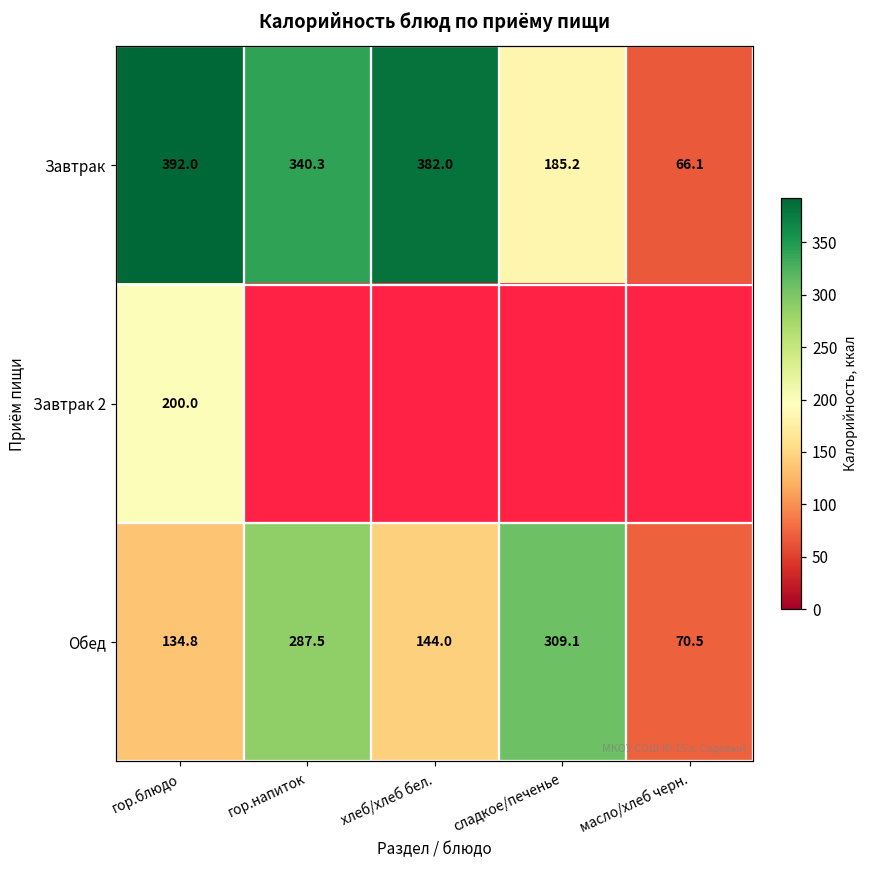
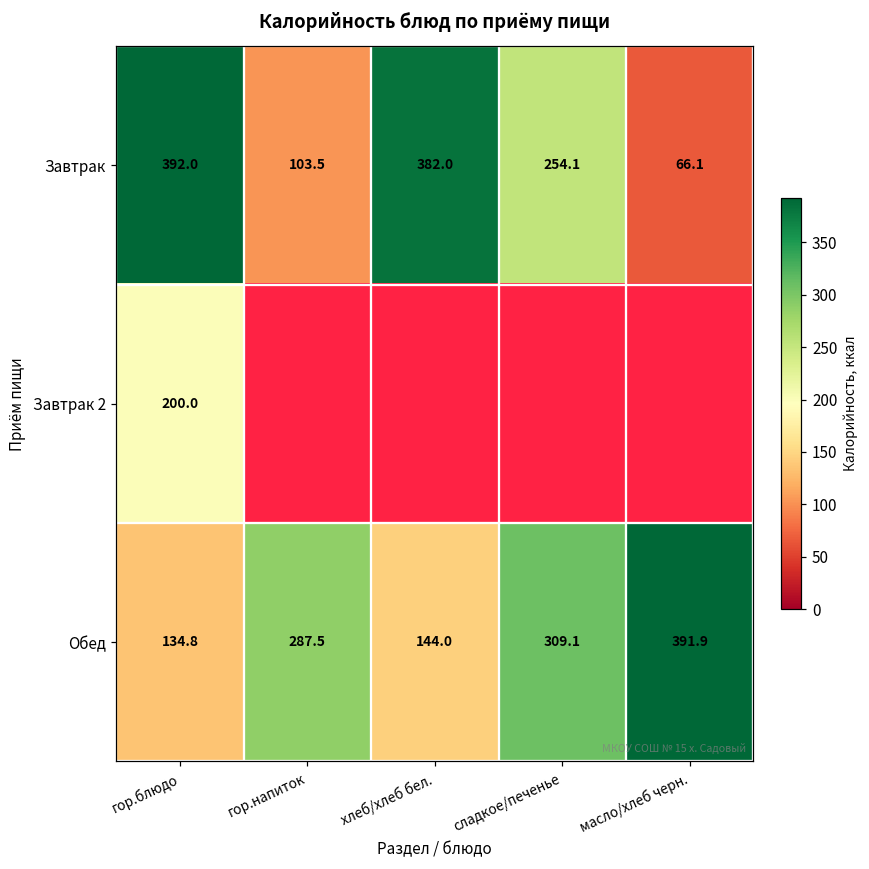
  {
    "Завтрак": {
      "гор.блюдо": 392.0,
-     "гор.напиток": 340.3,
+     "гор.напиток": 103.5,
      "хлеб/хлеб бел.": 382.0,
-     "сладкое/печенье": 185.2,
+     "сладкое/печенье": 254.1,
      "масло/хлеб черн.": 66.1
    },
    "Завтрак 2": {
      "гор.блюдо": 200.0
    },
    "Обед": {
      "гор.блюдо": 134.8,
      "гор.напиток": 287.5,
      "хлеб/хлеб бел.": 144.0,
      "сладкое/печенье": 309.1,
-     "масло/хлеб черн.": 70.5
+     "масло/хлеб черн.": 391.9
    }
  }
